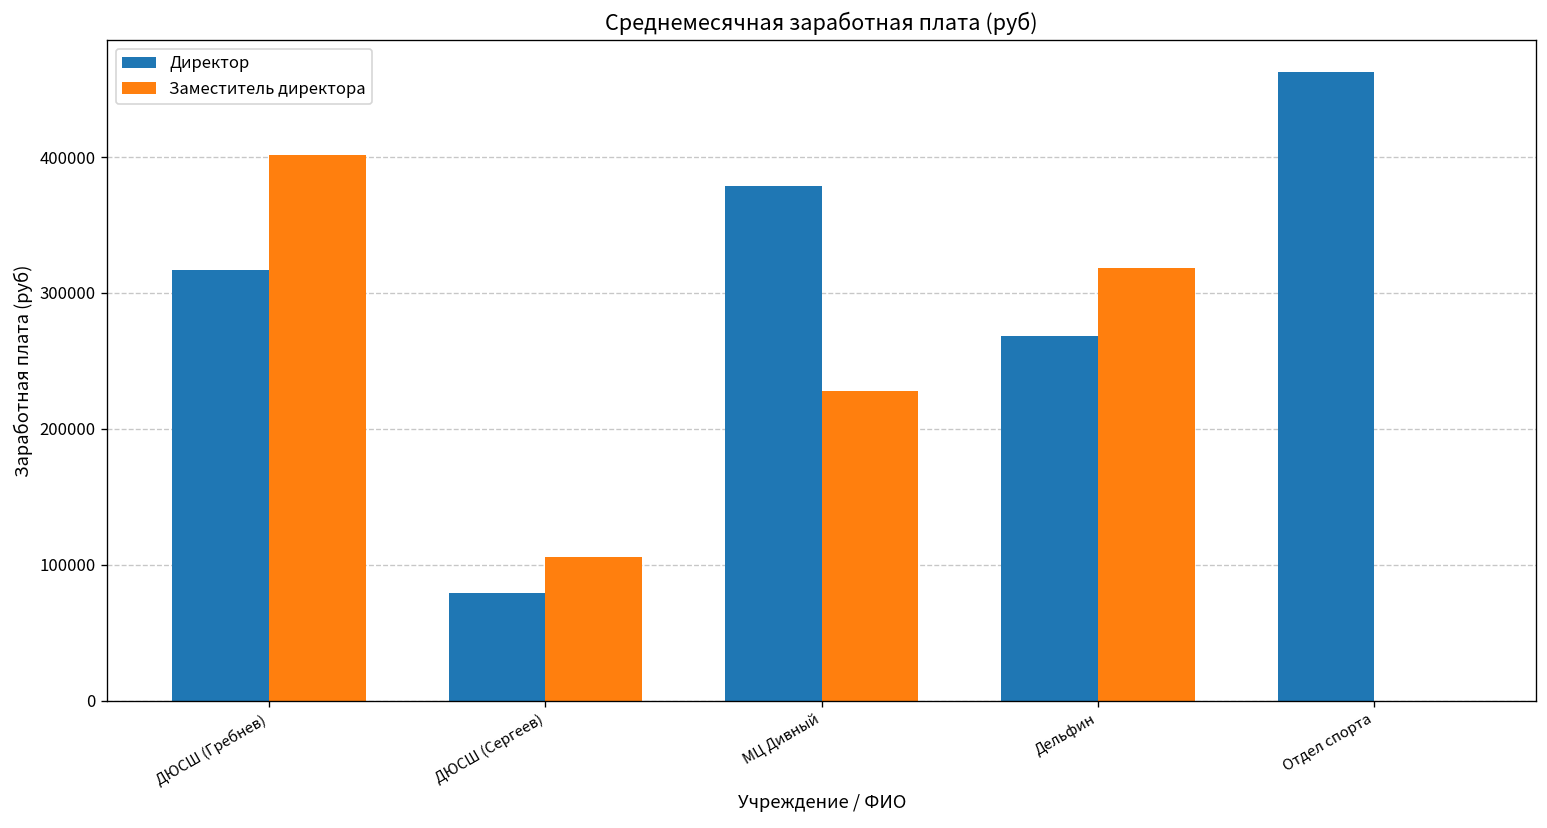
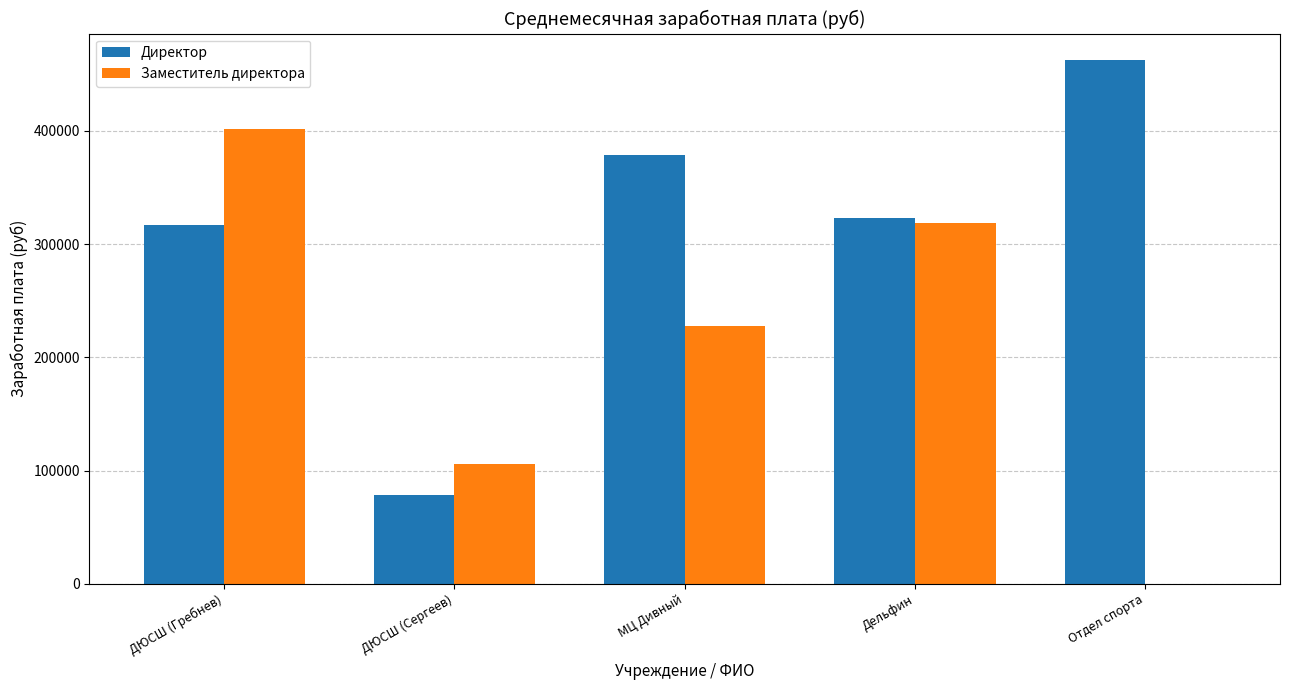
  {
    "Директор": {
      "ДЮСШ (Гребнев)": 317000,
      "ДЮСШ (Сергеев)": 79000,
      "МЦ Дивный": 379000,
-     "Дельфин": 268000,
+     "Дельфин": 323000,
      "Отдел спорта": 463000
    },
    "Заместитель директора": {
      "ДЮСШ (Гребнев)": 401000,
      "ДЮСШ (Сергеев)": 106000,
      "МЦ Дивный": 228000,
      "Дельфин": 319000,
      "Отдел спорта": 0
    }
  }
